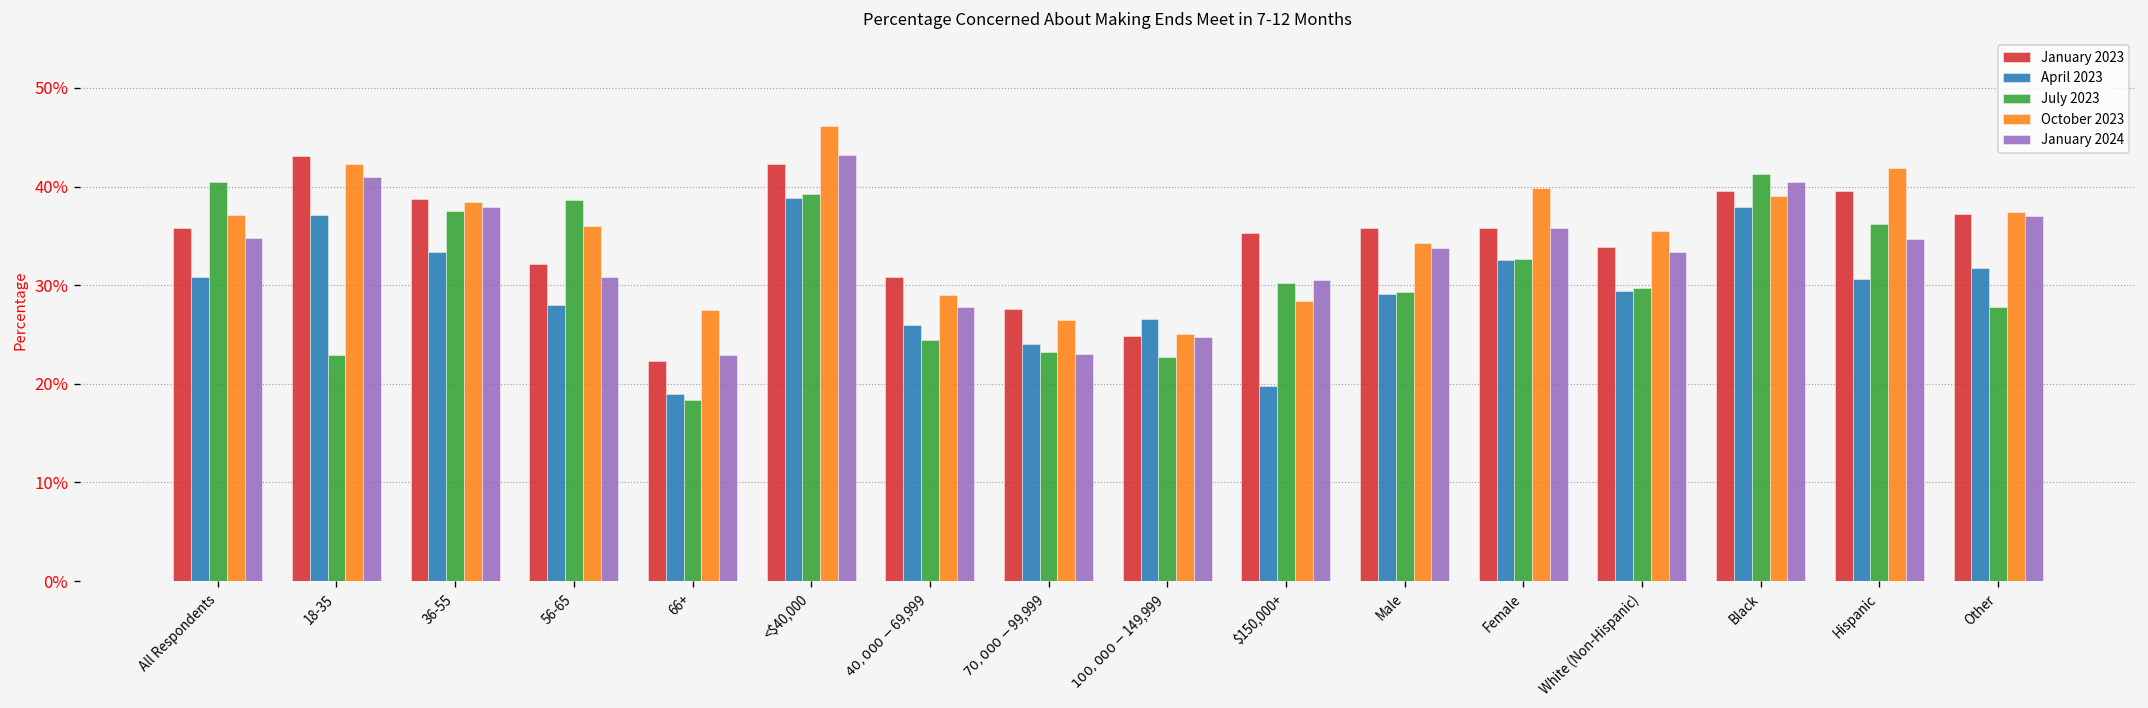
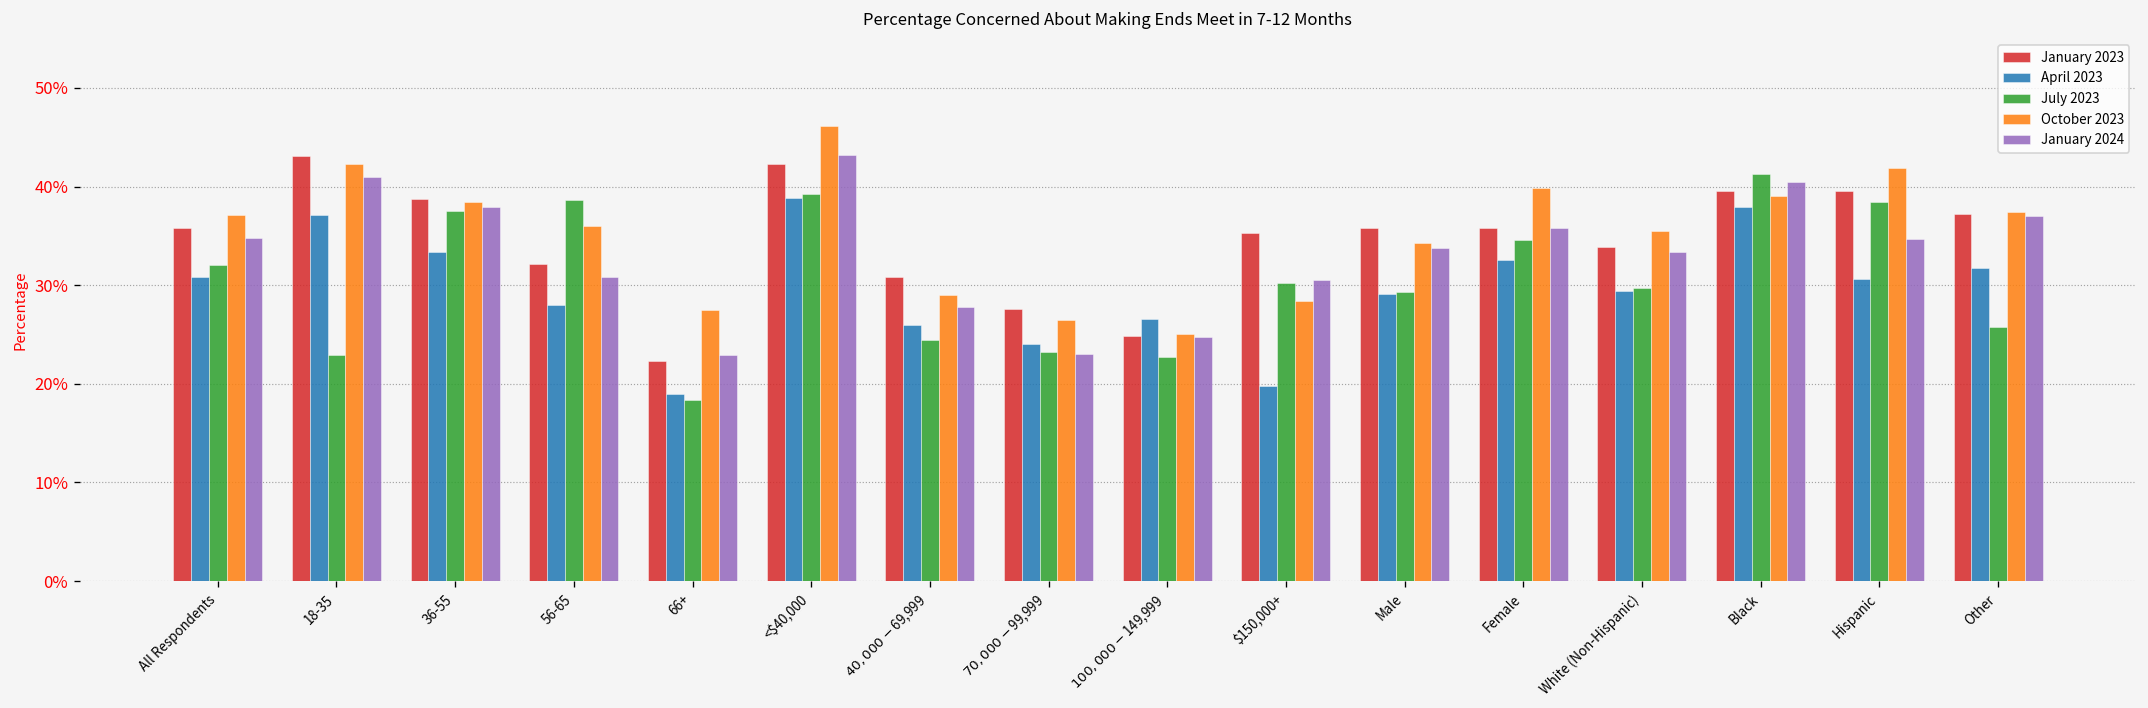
  {
    "July 2023": {
-     "All Respondents": "40%",
+     "All Respondents": "32%",
      "18-35": "23%",
      "36-55": "38%",
      "56-65": "39%",
      "66+": "18%",
      "<$40,000": "39%",
      "$150,000+": "30%",
      "Male": "29%",
-     "Female": "33%",
+     "Female": "35%",
      "White (Non-Hispanic)": "30%",
      "Black": "41%",
-     "Hispanic": "36%",
-     "Other": "28%"
+     "Hispanic": "38%",
+     "Other": "26%"
    }
  }
